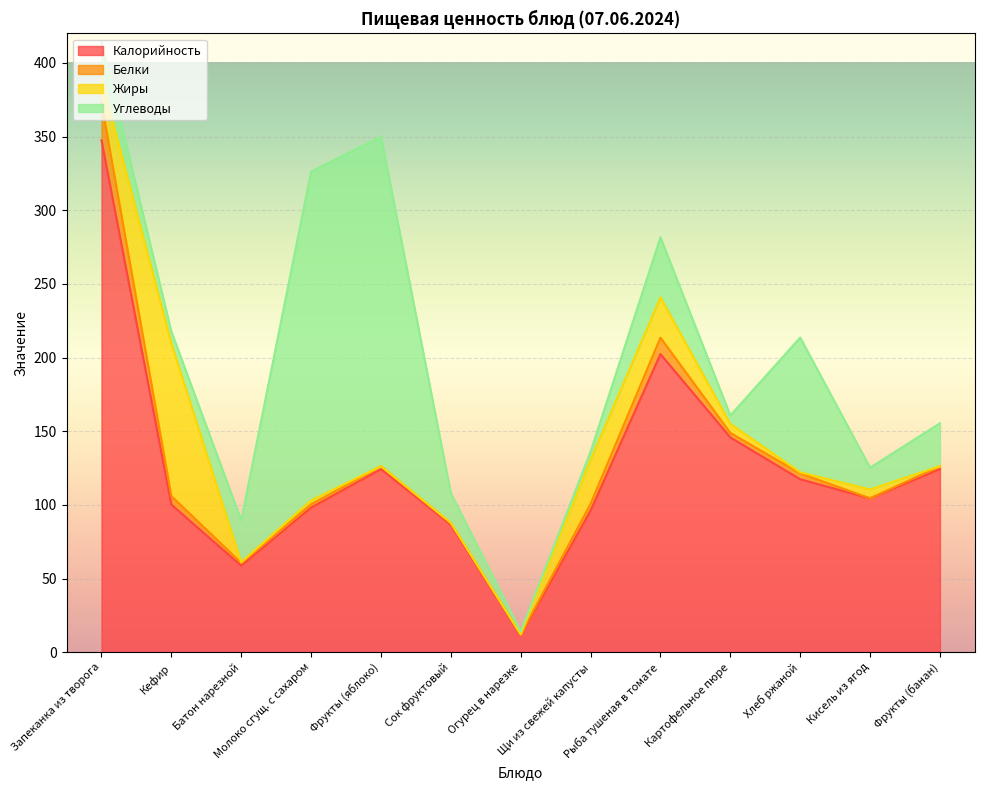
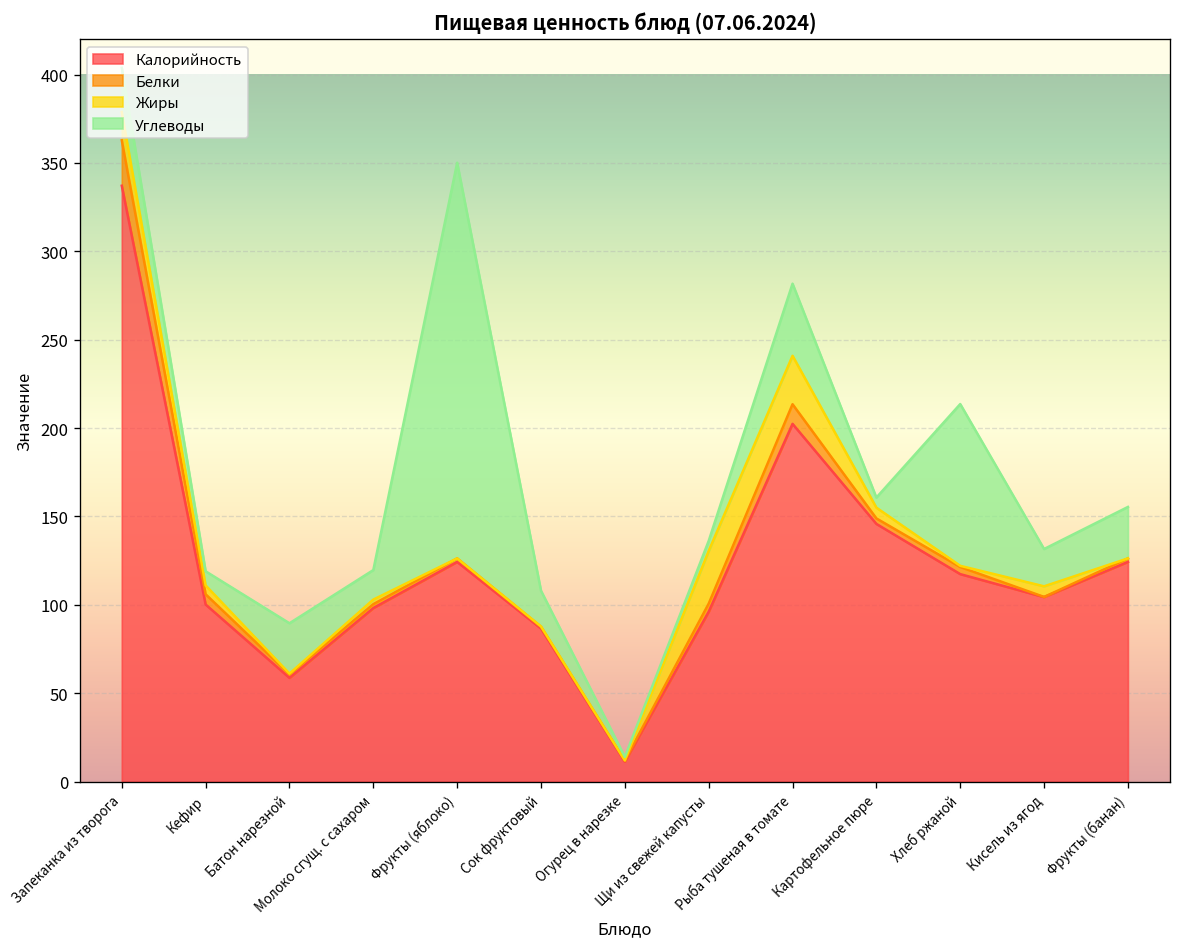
  {
    "Калорийность": {
-     "Запеканка из творога": 348,
+     "Запеканка из творога": 337,
      "Кефир": 100,
      "Батон нарезной": 59,
      "Молоко сгущ. с сахаром": 98,
      "Фрукты (яблоко)": 124,
      "Щи из свежей капусты": 96,
      "Рыба тушеная в томате": 202,
      "Картофельное пюре": 146,
      "Хлеб ржаной": 117,
      "Фрукты (банан)": 124
    },
    "Белки": {
      "Кефир": 6,
      "Молоко сгущ. с сахаром": 2,
      "Щи из свежей капусты": 5,
      "Рыба тушеная в томате": 11,
      "Картофельное пюре": 3
    },
    "Жиры": {
-     "Кефир": 104,
+     "Кефир": 5,
      "Молоко сгущ. с сахаром": 3,
      "Щи из свежей капусты": 30,
      "Рыба тушеная в томате": 27,
      "Картофельное пюре": 6,
      "Кисель из ягод": 6
    },
    "Углеводы": {
      "Кефир": 8,
      "Батон нарезной": 28,
-     "Молоко сгущ. с сахаром": 223,
+     "Молоко сгущ. с сахаром": 17,
      "Фрукты (яблоко)": 224,
      "Сок фруктовый": 20,
      "Огурец в нарезке": 2,
      "Щи из свежей капусты": 6,
      "Рыба тушеная в томате": 41,
      "Картофельное пюре": 6,
      "Хлеб ржаной": 92,
-     "Кисель из ягод": 15,
+     "Кисель из ягод": 21,
      "Фрукты (банан)": 29
    }
  }
